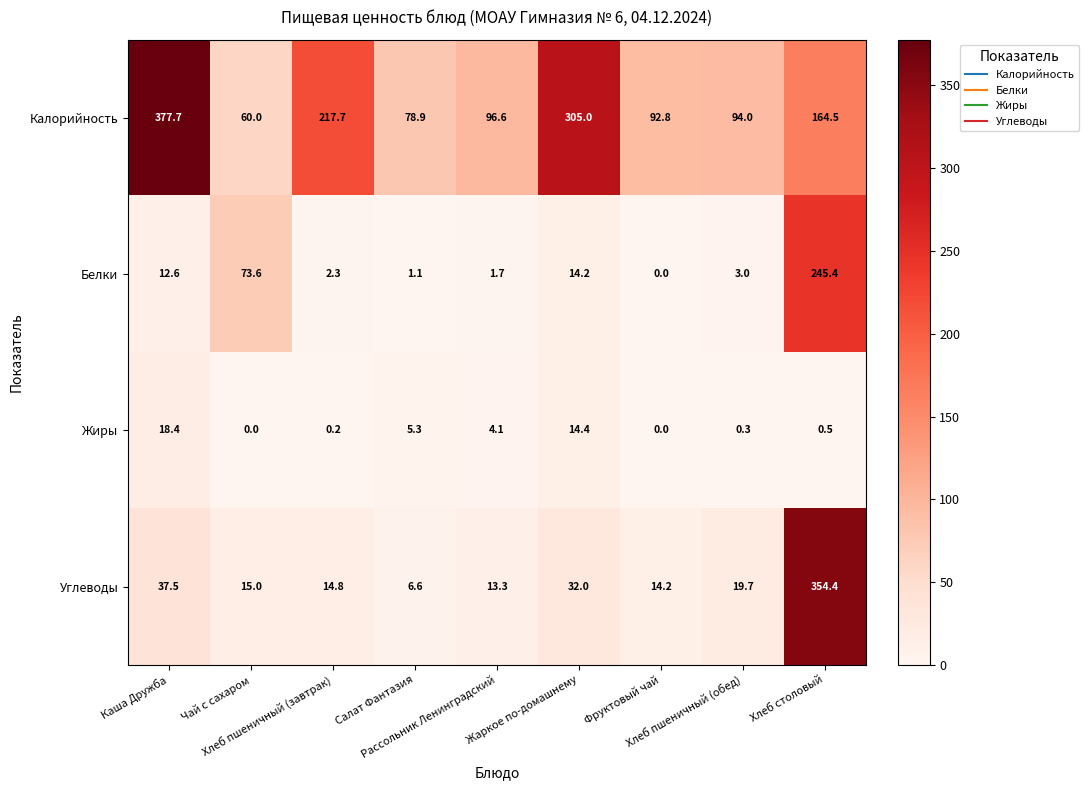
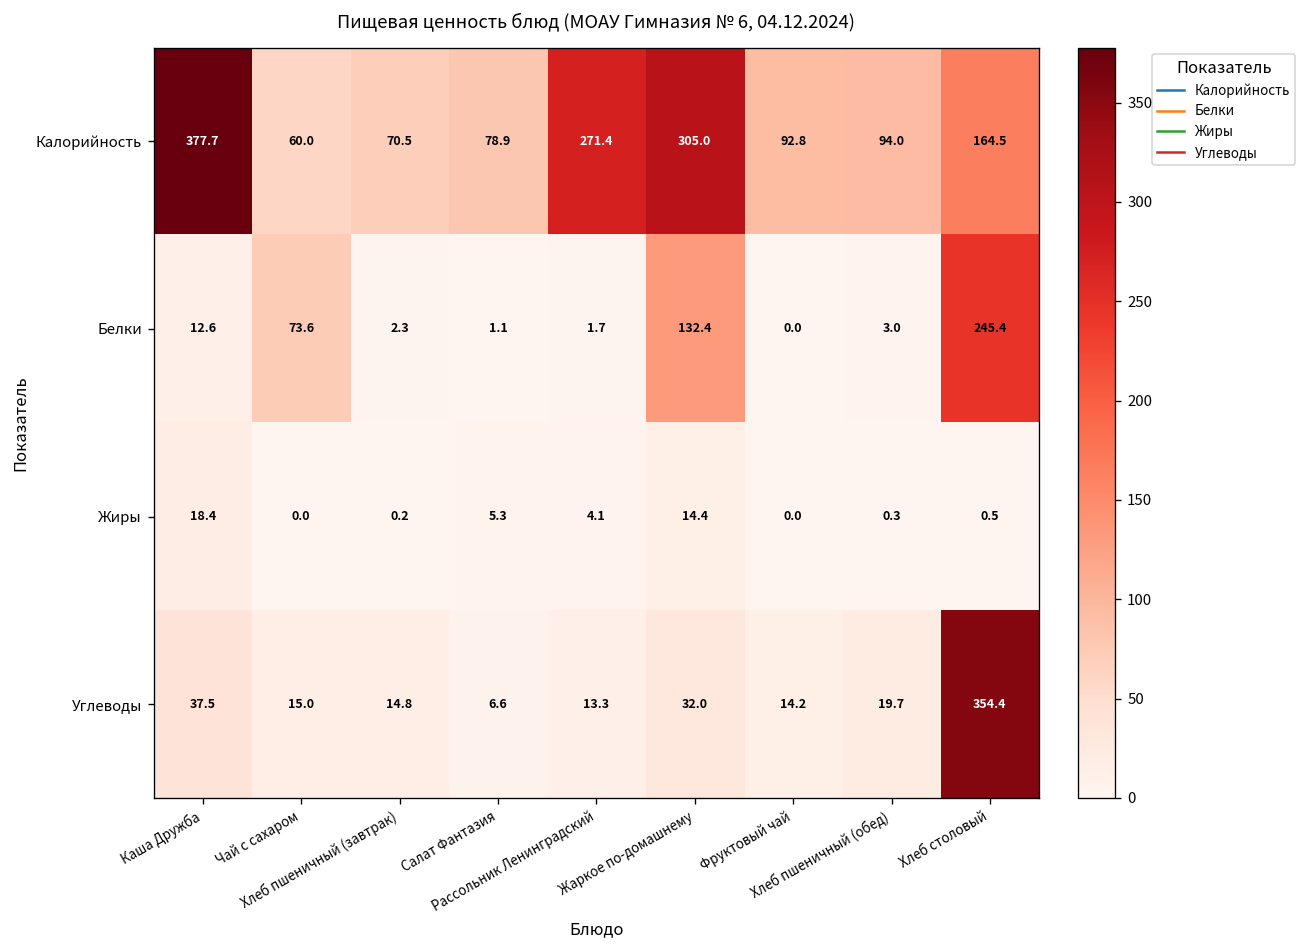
  {
    "Калорийность": {
      "Каша Дружба": 377.7,
      "Чай с сахаром": 60.0,
-     "Хлеб пшеничный (завтрак)": 217.7,
+     "Хлеб пшеничный (завтрак)": 70.5,
      "Салат Фантазия": 78.9,
-     "Рассольник Ленинградский": 96.6,
+     "Рассольник Ленинградский": 271.4,
      "Жаркое по-домашнему": 305.0,
      "Фруктовый чай": 92.8,
      "Хлеб пшеничный (обед)": 94.0,
      "Хлеб столовый": 164.5
    },
    "Белки": {
      "Каша Дружба": 12.6,
      "Чай с сахаром": 73.6,
      "Хлеб пшеничный (завтрак)": 2.3,
      "Салат Фантазия": 1.1,
      "Рассольник Ленинградский": 1.7,
-     "Жаркое по-домашнему": 14.2,
+     "Жаркое по-домашнему": 132.4,
      "Фруктовый чай": 0.0,
      "Хлеб пшеничный (обед)": 3.0,
      "Хлеб столовый": 245.4
    },
    "Жиры": {
      "Каша Дружба": 18.4,
      "Чай с сахаром": 0.0,
      "Хлеб пшеничный (завтрак)": 0.2,
      "Салат Фантазия": 5.3,
      "Рассольник Ленинградский": 4.1,
      "Жаркое по-домашнему": 14.4,
      "Фруктовый чай": 0.0,
      "Хлеб пшеничный (обед)": 0.3,
      "Хлеб столовый": 0.5
    },
    "Углеводы": {
      "Каша Дружба": 37.5,
      "Чай с сахаром": 15.0,
      "Хлеб пшеничный (завтрак)": 14.8,
      "Салат Фантазия": 6.6,
      "Рассольник Ленинградский": 13.3,
      "Жаркое по-домашнему": 32.0,
      "Фруктовый чай": 14.2,
      "Хлеб пшеничный (обед)": 19.7,
      "Хлеб столовый": 354.4
    }
  }
